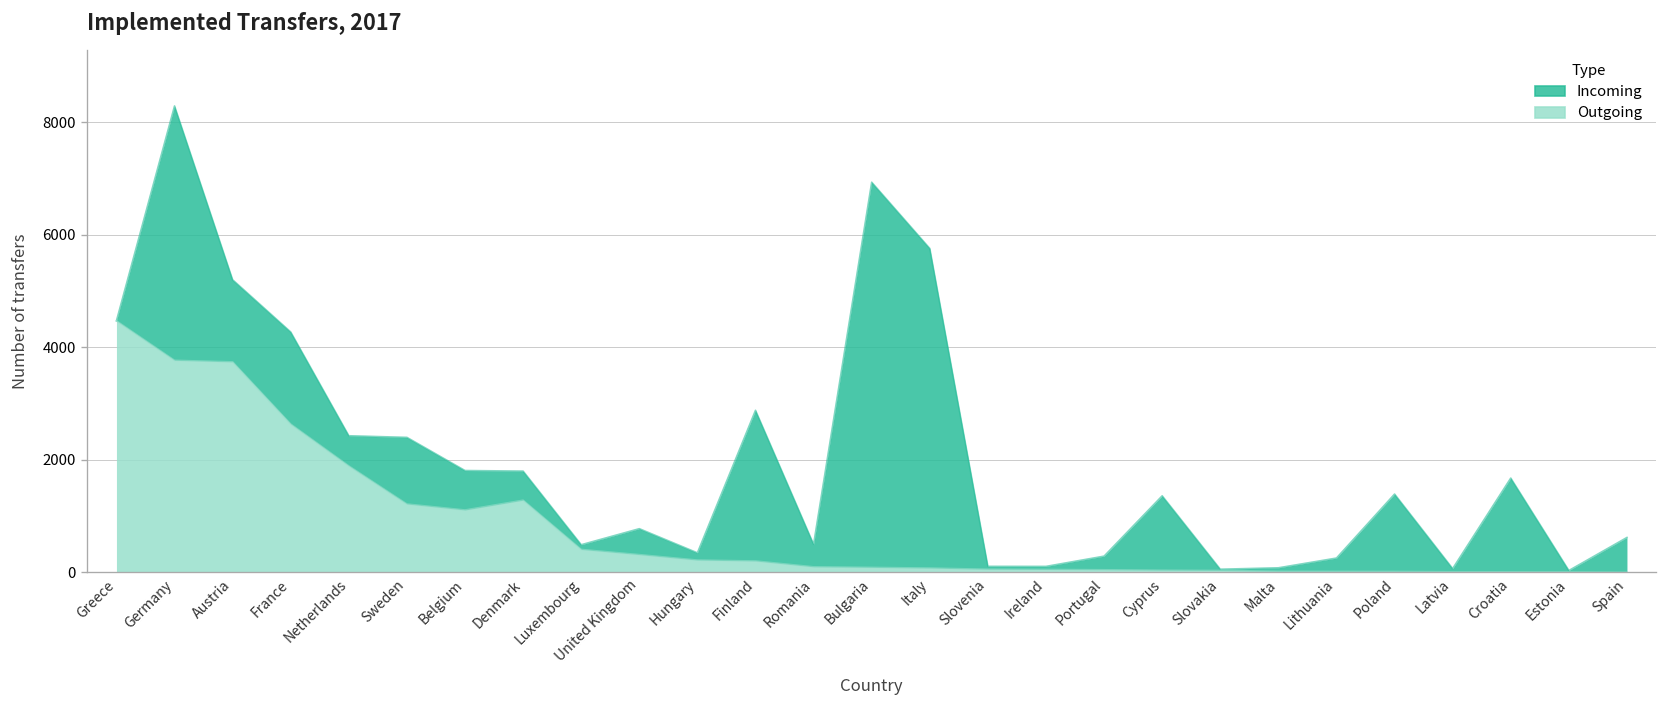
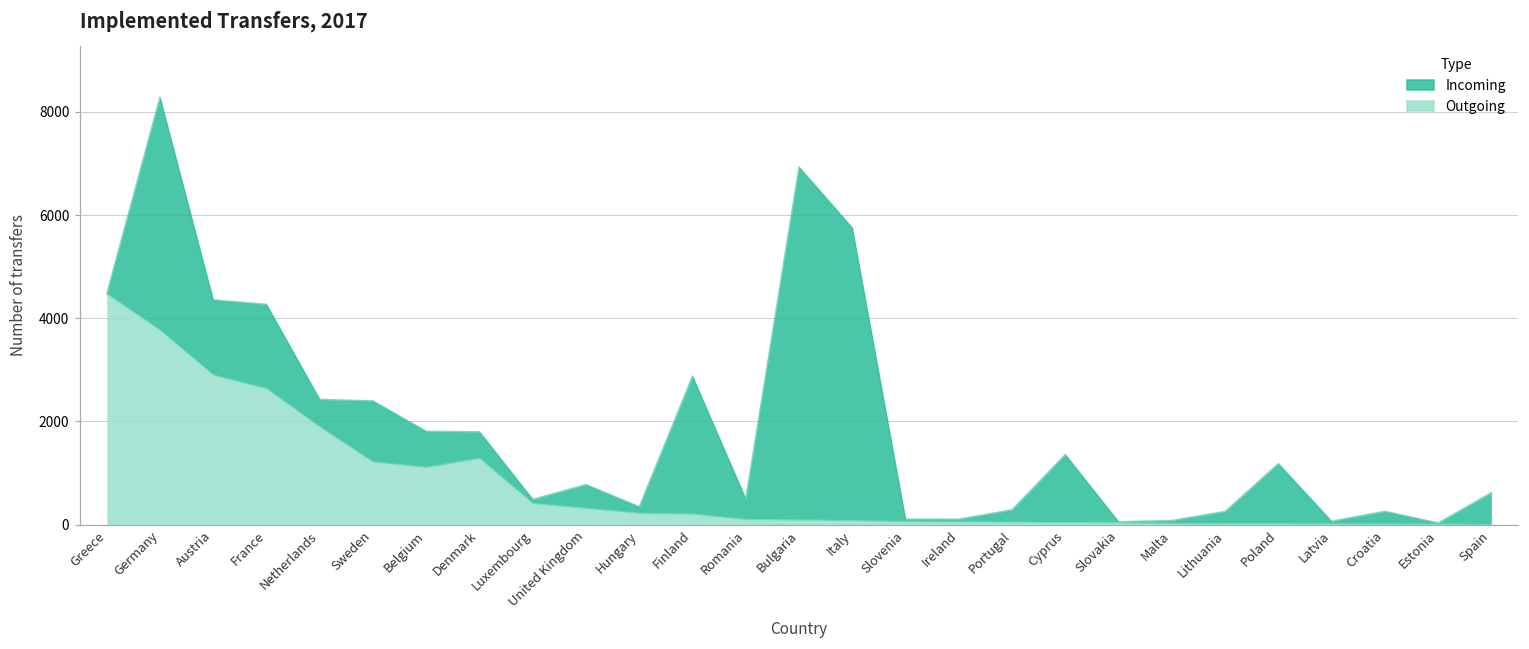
  {
    "Outgoing": {
      "Germany": 3800,
-     "Austria": 3700,
+     "Austria": 2900,
      "France": 2600,
      "Netherlands": 1900,
      "Sweden": 1200,
      "Belgium": 1100,
      "Denmark": 1300,
      "Luxembourg": 400,
      "United Kingdom": 300,
      "Hungary": 200,
      "Finland": 200,
      "Romania": 100,
      "Bulgaria": 100,
      "Italy": 100,
      "Ireland": 100,
      "Portugal": 0,
      "Cyprus": 0,
      "Malta": 0,
      "Lithuania": 0,
      "Poland": 0,
      "Latvia": 0,
      "Croatia": 0,
      "Spain": 0
    },
    "Incoming": {
      "Germany": 4500,
      "Austria": 1500,
      "France": 1600,
      "Netherlands": 500,
      "Sweden": 1200,
      "Belgium": 700,
      "Denmark": 500,
      "Luxembourg": 100,
      "United Kingdom": 500,
      "Hungary": 100,
      "Finland": 2700,
      "Romania": 400,
      "Bulgaria": 6800,
      "Italy": 5700,
      "Ireland": 100,
      "Portugal": 200,
      "Cyprus": 1300,
      "Malta": 100,
      "Lithuania": 200,
-     "Poland": 1400,
+     "Poland": 1200,
      "Latvia": 100,
-     "Croatia": 1700,
+     "Croatia": 200,
      "Spain": 600
    }
  }
